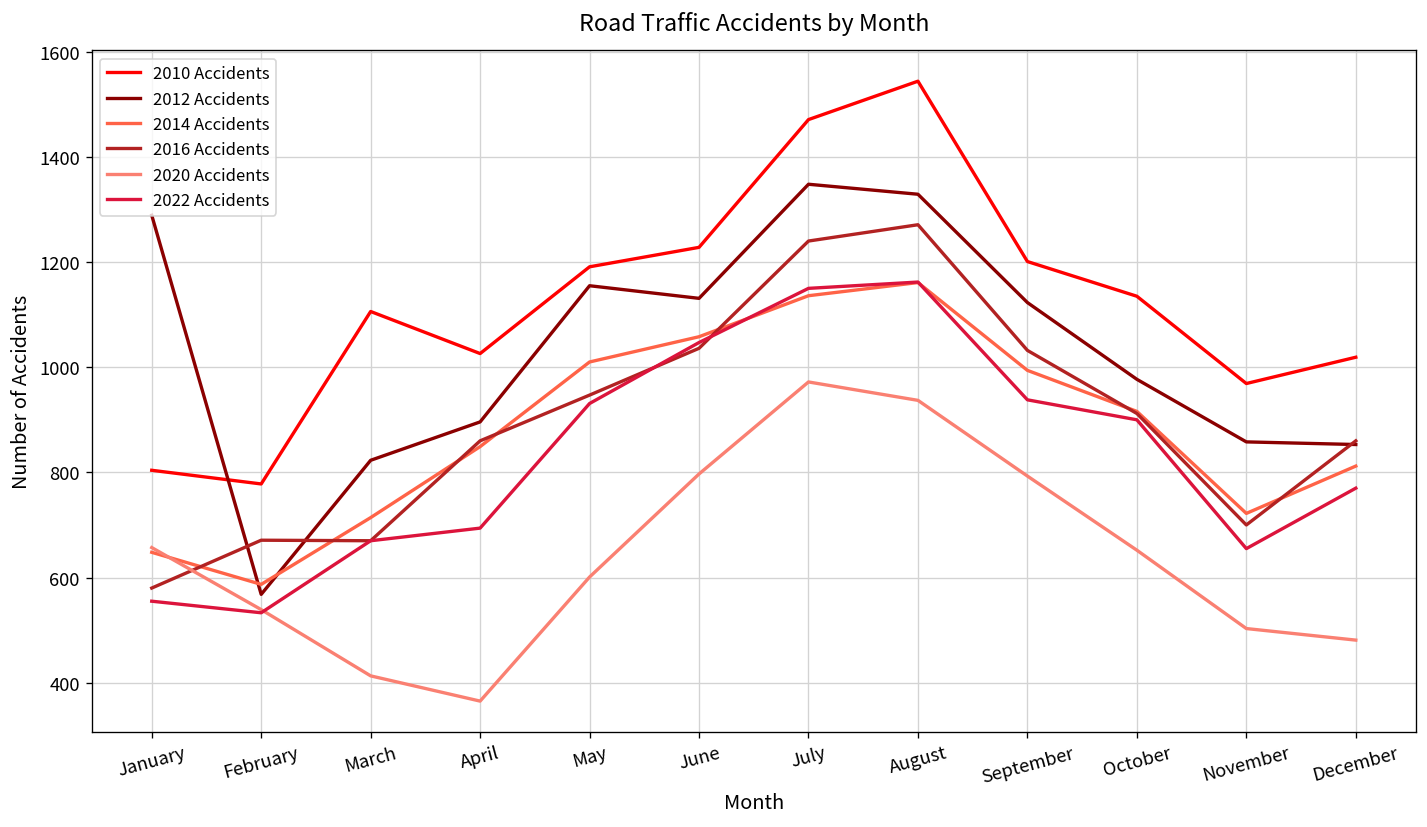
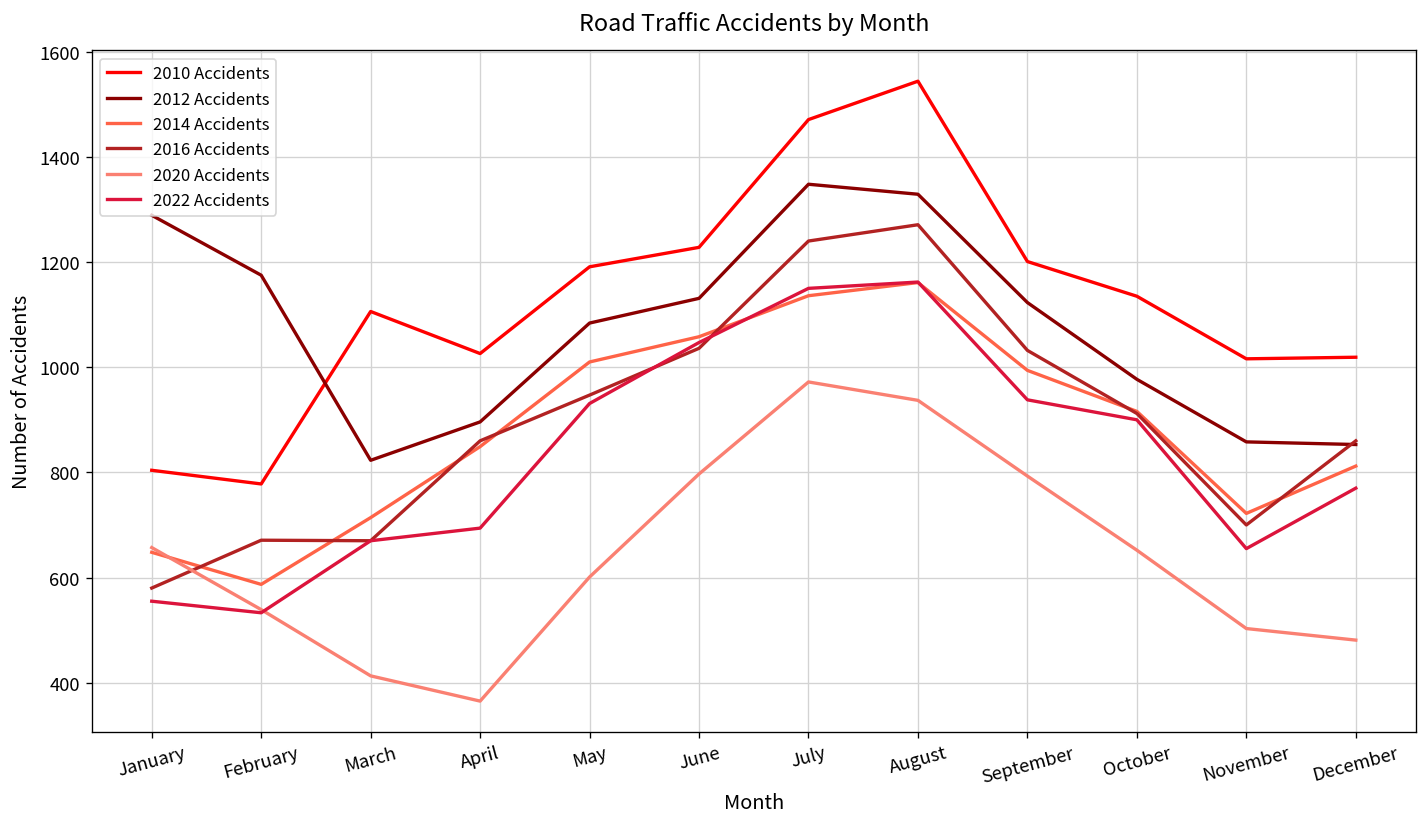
  {
    "2010 Accidents": {
      "January": 800,
      "February": 780,
      "March": 1110,
      "April": 1030,
      "May": 1190,
      "June": 1230,
      "July": 1470,
      "August": 1540,
      "September": 1200,
      "October": 1140,
-     "November": 970,
+     "November": 1020,
      "December": 1020
    },
    "2012 Accidents": {
      "January": 1290,
-     "February": 570,
+     "February": 1180,
      "March": 820,
      "April": 900,
-     "May": 1160,
+     "May": 1080,
      "June": 1130,
      "July": 1350,
      "August": 1330,
      "September": 1120,
      "October": 980,
      "November": 860,
      "December": 850
    }
  }
